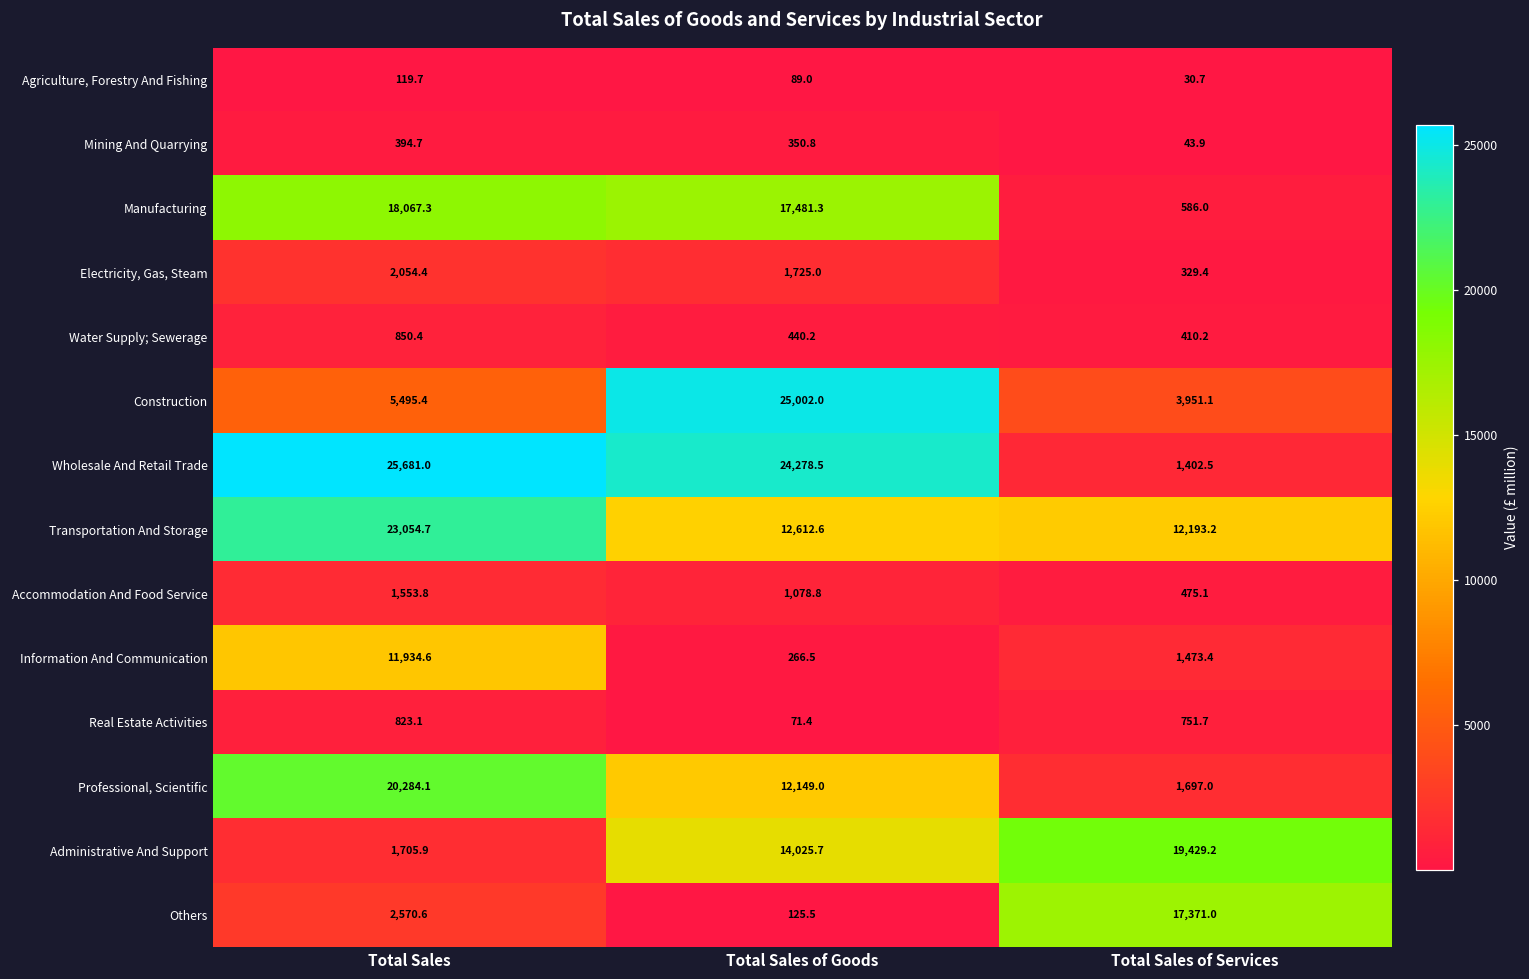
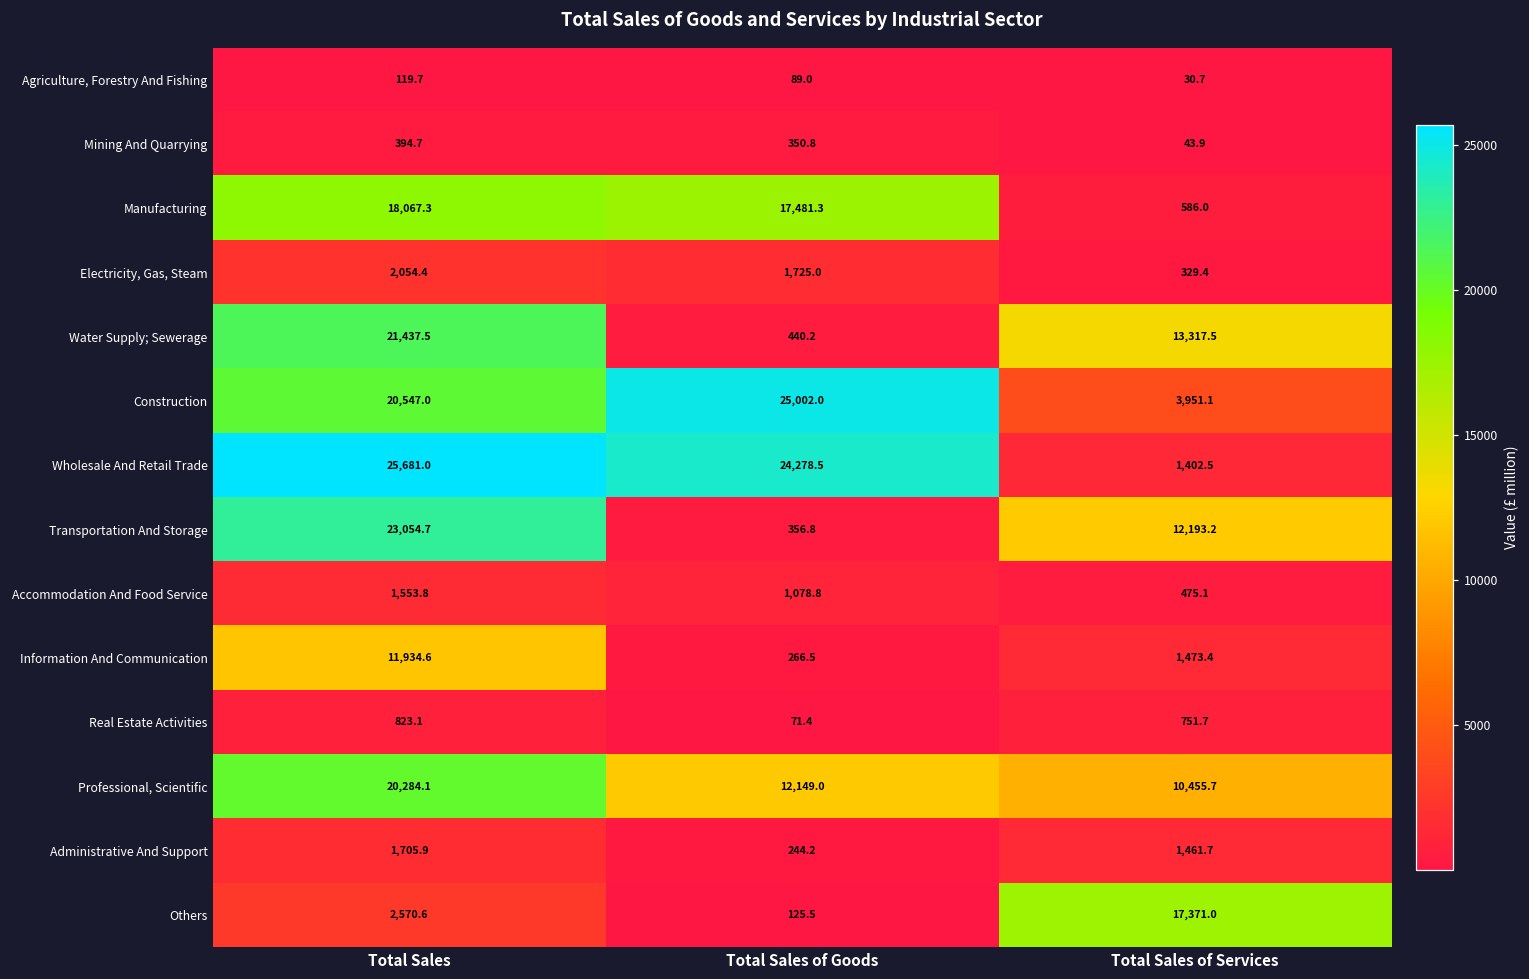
  {
    "Agriculture, Forestry And Fishing": {
      "Total Sales": "119.7",
      "Total Sales of Goods": "89.0",
      "Total Sales of Services": "30.7"
    },
    "Mining And Quarrying": {
      "Total Sales": "394.7",
      "Total Sales of Goods": "350.8",
      "Total Sales of Services": "43.9"
    },
    "Manufacturing": {
      "Total Sales": "18,067.3",
      "Total Sales of Goods": "17,481.3",
      "Total Sales of Services": "586.0"
    },
    "Electricity, Gas, Steam": {
      "Total Sales": "2,054.4",
      "Total Sales of Goods": "1,725.0",
      "Total Sales of Services": "329.4"
    },
    "Water Supply; Sewerage": {
-     "Total Sales": "850.4",
+     "Total Sales": "21,437.5",
      "Total Sales of Goods": "440.2",
-     "Total Sales of Services": "410.2"
+     "Total Sales of Services": "13,317.5"
    },
    "Construction": {
-     "Total Sales": "5,495.4",
+     "Total Sales": "20,547.0",
      "Total Sales of Goods": "25,002.0",
      "Total Sales of Services": "3,951.1"
    },
    "Wholesale And Retail Trade": {
      "Total Sales": "25,681.0",
      "Total Sales of Goods": "24,278.5",
      "Total Sales of Services": "1,402.5"
    },
    "Transportation And Storage": {
      "Total Sales": "23,054.7",
-     "Total Sales of Goods": "12,612.6",
+     "Total Sales of Goods": "356.8",
      "Total Sales of Services": "12,193.2"
    },
    "Accommodation And Food Service": {
      "Total Sales": "1,553.8",
      "Total Sales of Goods": "1,078.8",
      "Total Sales of Services": "475.1"
    },
    "Information And Communication": {
      "Total Sales": "11,934.6",
      "Total Sales of Goods": "266.5",
      "Total Sales of Services": "1,473.4"
    },
    "Real Estate Activities": {
      "Total Sales": "823.1",
      "Total Sales of Goods": "71.4",
      "Total Sales of Services": "751.7"
    },
    "Professional, Scientific": {
      "Total Sales": "20,284.1",
      "Total Sales of Goods": "12,149.0",
-     "Total Sales of Services": "1,697.0"
+     "Total Sales of Services": "10,455.7"
    },
    "Administrative And Support": {
      "Total Sales": "1,705.9",
-     "Total Sales of Goods": "14,025.7",
-     "Total Sales of Services": "19,429.2"
+     "Total Sales of Goods": "244.2",
+     "Total Sales of Services": "1,461.7"
    },
    "Others": {
      "Total Sales": "2,570.6",
      "Total Sales of Goods": "125.5",
      "Total Sales of Services": "17,371.0"
    }
  }
